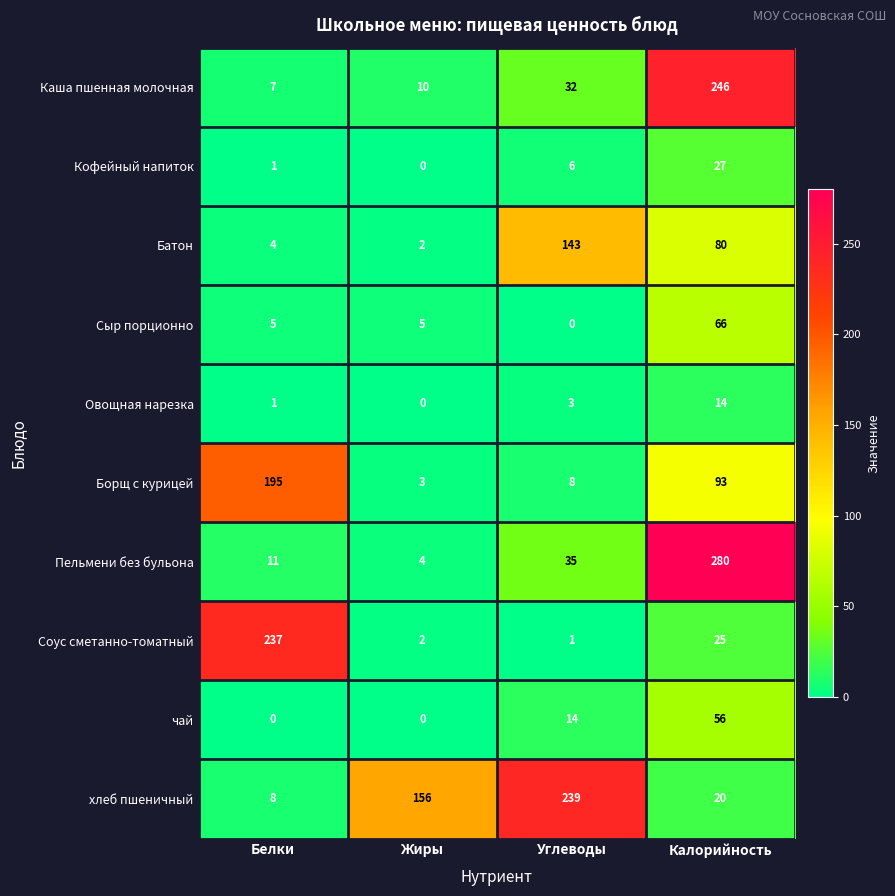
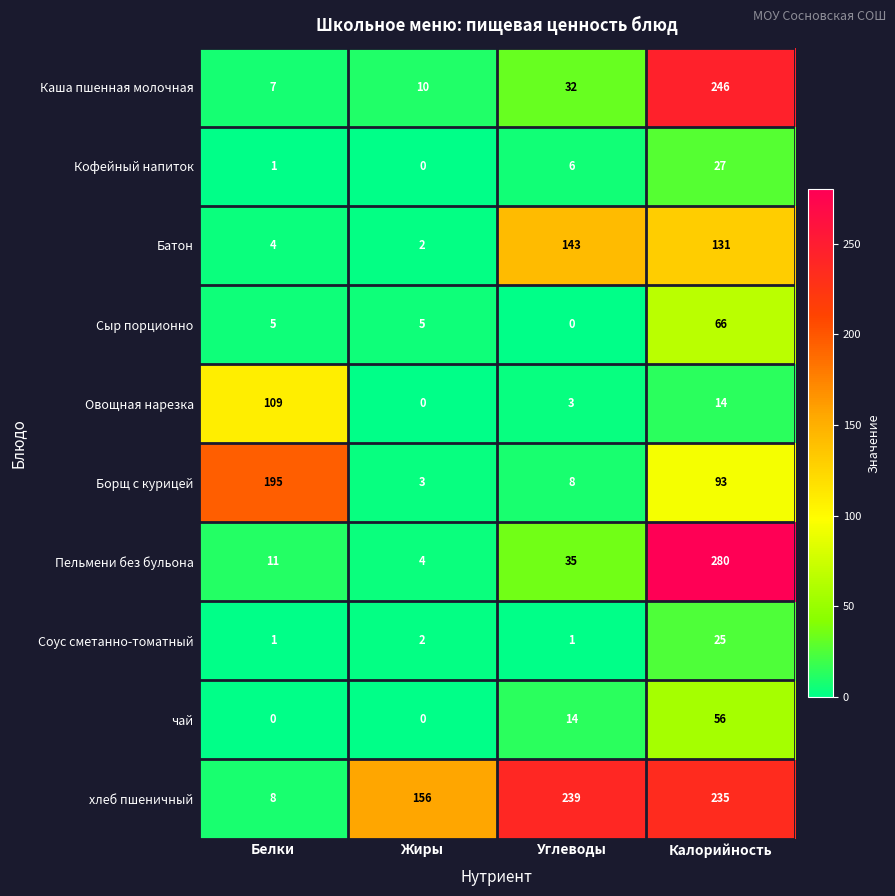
  {
    "Каша пшенная молочная": {
      "Белки": 7,
      "Жиры": 10,
      "Углеводы": 32,
      "Калорийность": 246
    },
    "Кофейный напиток": {
      "Белки": 1,
      "Жиры": 0,
      "Углеводы": 6,
      "Калорийность": 27
    },
    "Батон": {
      "Белки": 4,
      "Жиры": 2,
      "Углеводы": 143,
-     "Калорийность": 80
+     "Калорийность": 131
    },
    "Сыр порционно": {
      "Белки": 5,
      "Жиры": 5,
      "Углеводы": 0,
      "Калорийность": 66
    },
    "Овощная нарезка": {
-     "Белки": 1,
+     "Белки": 109,
      "Жиры": 0,
      "Углеводы": 3,
      "Калорийность": 14
    },
    "Борщ с курицей": {
      "Белки": 195,
      "Жиры": 3,
      "Углеводы": 8,
      "Калорийность": 93
    },
    "Пельмени без бульона": {
      "Белки": 11,
      "Жиры": 4,
      "Углеводы": 35,
      "Калорийность": 280
    },
    "Соус сметанно-томатный": {
-     "Белки": 237,
+     "Белки": 1,
      "Жиры": 2,
      "Углеводы": 1,
      "Калорийность": 25
    },
    "чай": {
      "Белки": 0,
      "Жиры": 0,
      "Углеводы": 14,
      "Калорийность": 56
    },
    "хлеб пшеничный": {
      "Белки": 8,
      "Жиры": 156,
      "Углеводы": 239,
-     "Калорийность": 20
+     "Калорийность": 235
    }
  }
